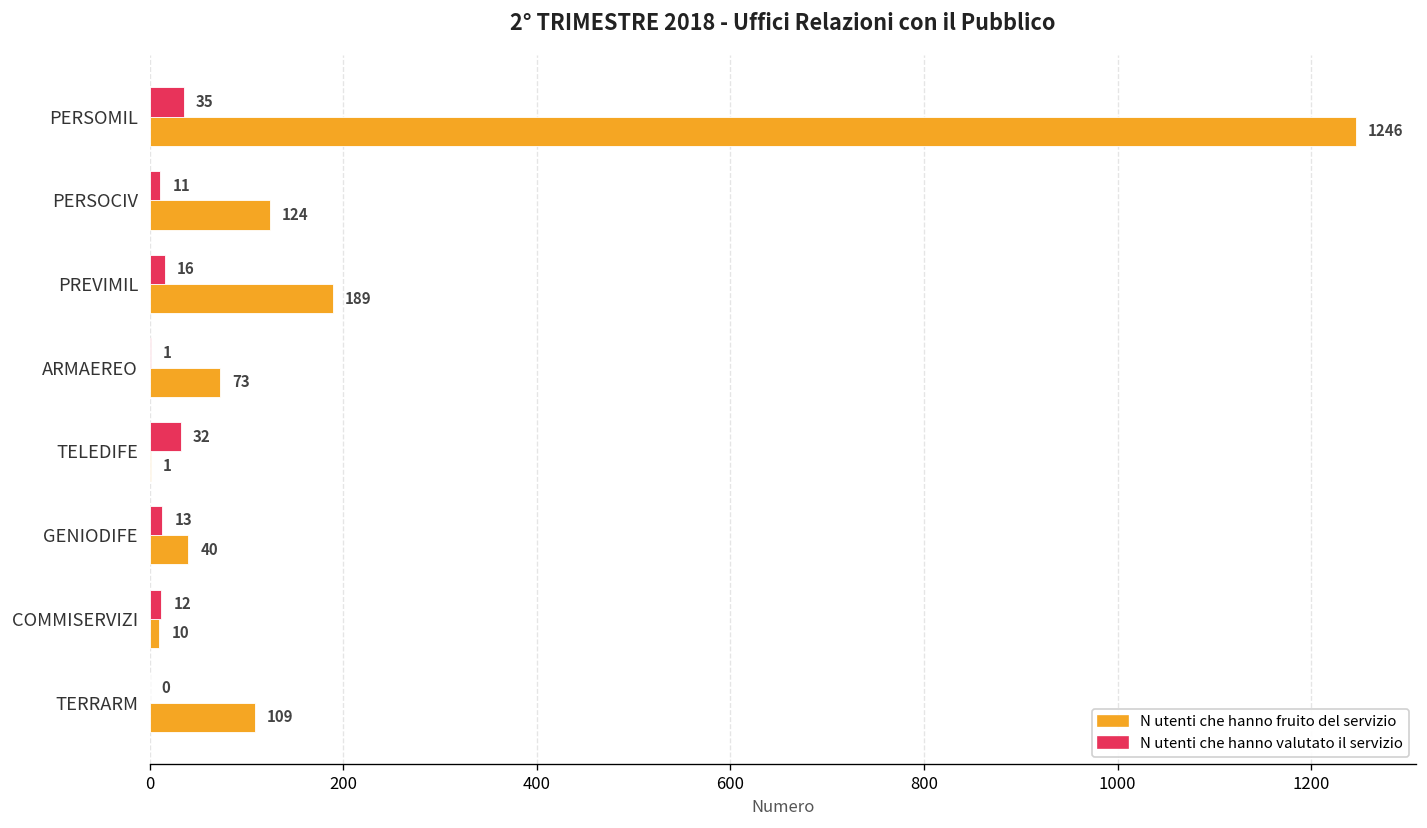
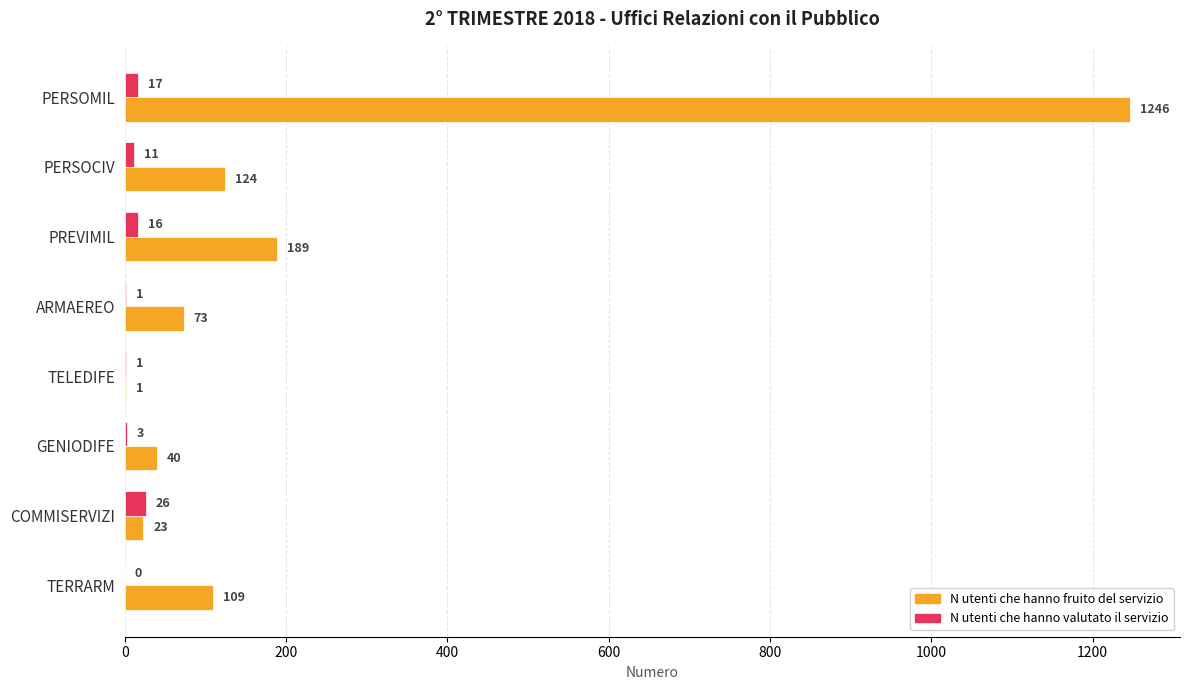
  {
    "N utenti che hanno fruito del servizio": {
      "PERSOMIL": 1246,
      "PERSOCIV": 124,
      "PREVIMIL": 189,
      "ARMAEREO": 73,
      "TELEDIFE": 1,
      "GENIODIFE": 40,
-     "COMMISERVIZI": 10,
+     "COMMISERVIZI": 23,
      "TERRARM": 109
    },
    "N utenti che hanno valutato il servizio": {
-     "PERSOMIL": 35,
+     "PERSOMIL": 17,
      "PERSOCIV": 11,
      "PREVIMIL": 16,
      "ARMAEREO": 1,
-     "TELEDIFE": 32,
-     "GENIODIFE": 13,
-     "COMMISERVIZI": 12,
+     "TELEDIFE": 1,
+     "GENIODIFE": 3,
+     "COMMISERVIZI": 26,
      "TERRARM": 0
    }
  }
